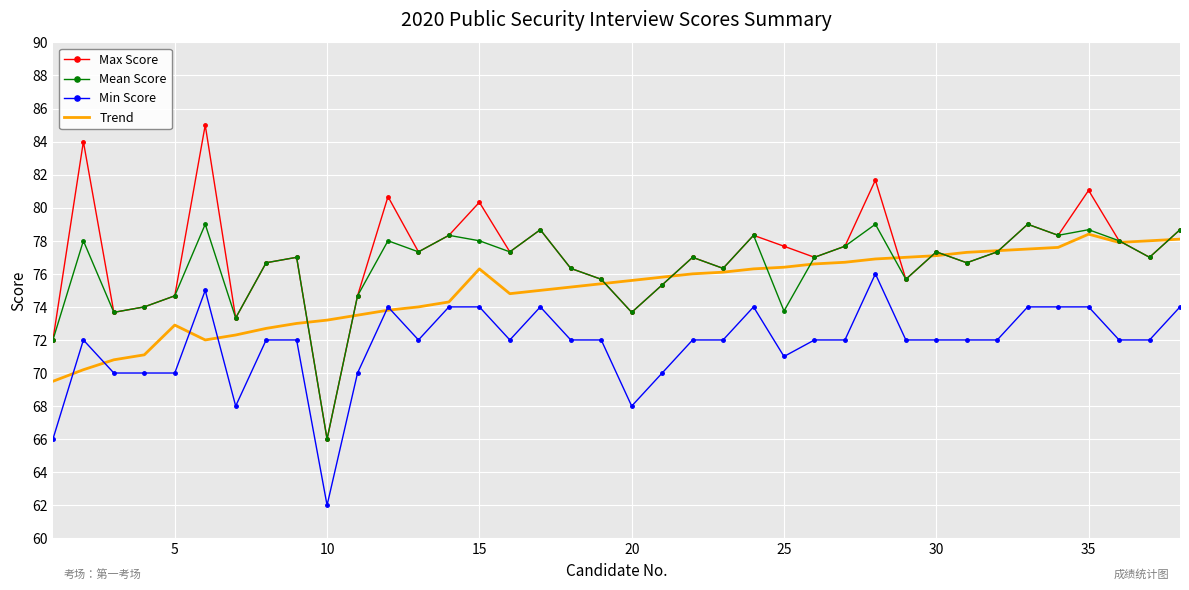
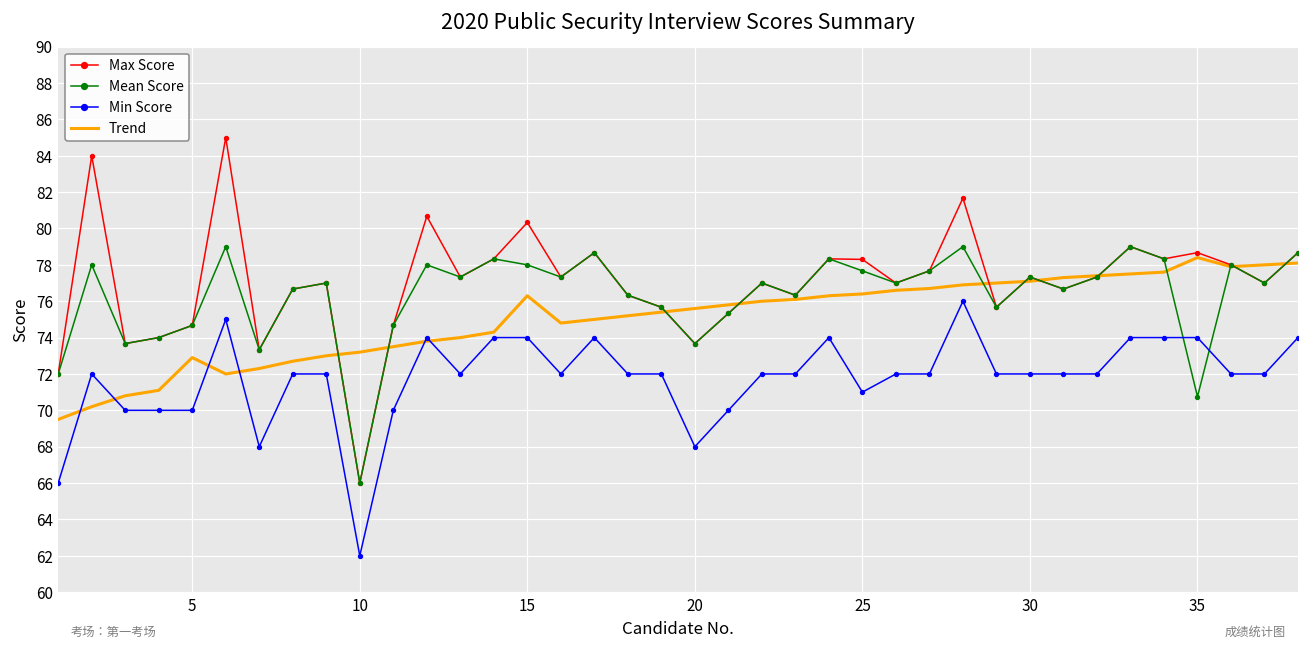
  {
    "Max Score": {
      "15": 80.3,
-     "25": 77.7,
-     "35": 81.1
+     "25": 78.3,
+     "35": 78.7
    },
    "Mean Score": {
      "15": 78.0,
-     "25": 73.8,
-     "35": 78.7
+     "25": 77.7,
+     "35": 70.8
    },
    "Min Score": {
      "5": 70.0,
      "10": 62.0,
      "15": 74.0,
      "20": 68.0,
      "25": 71.0,
      "30": 72.0,
      "35": 74.0
    },
    "Trend": {
      "5": 72.9,
      "10": 73.2,
      "15": 76.3,
      "20": 75.6,
      "25": 76.4,
      "30": 77.1,
      "35": 78.4
    }
  }
